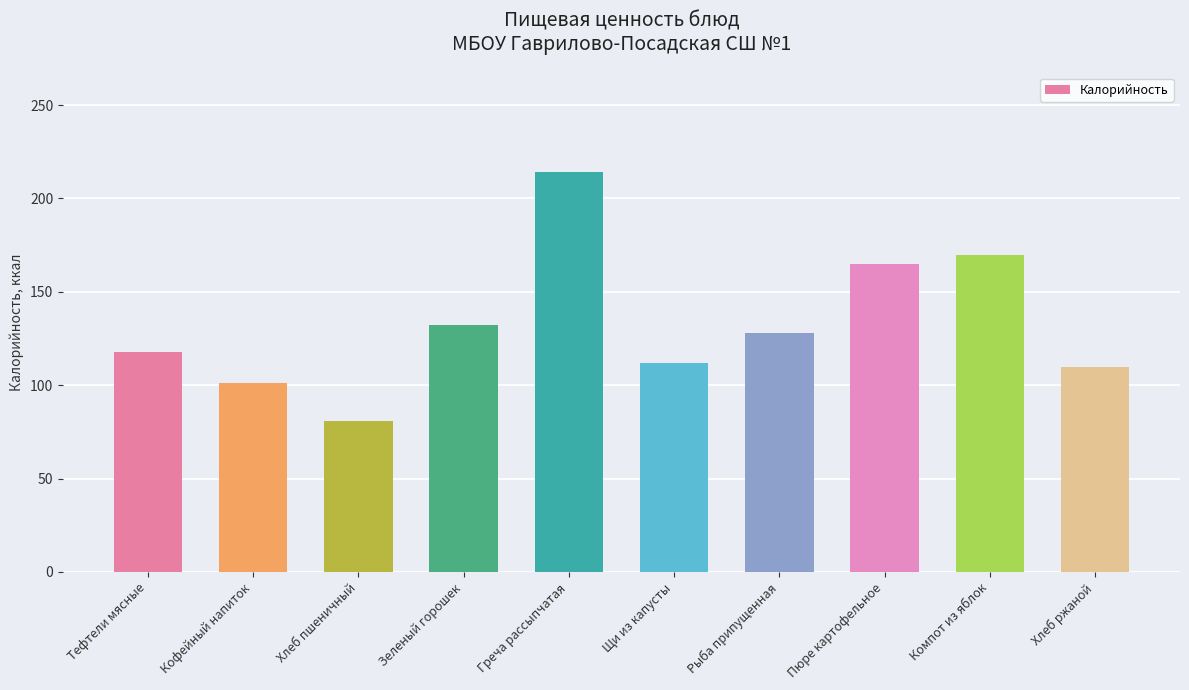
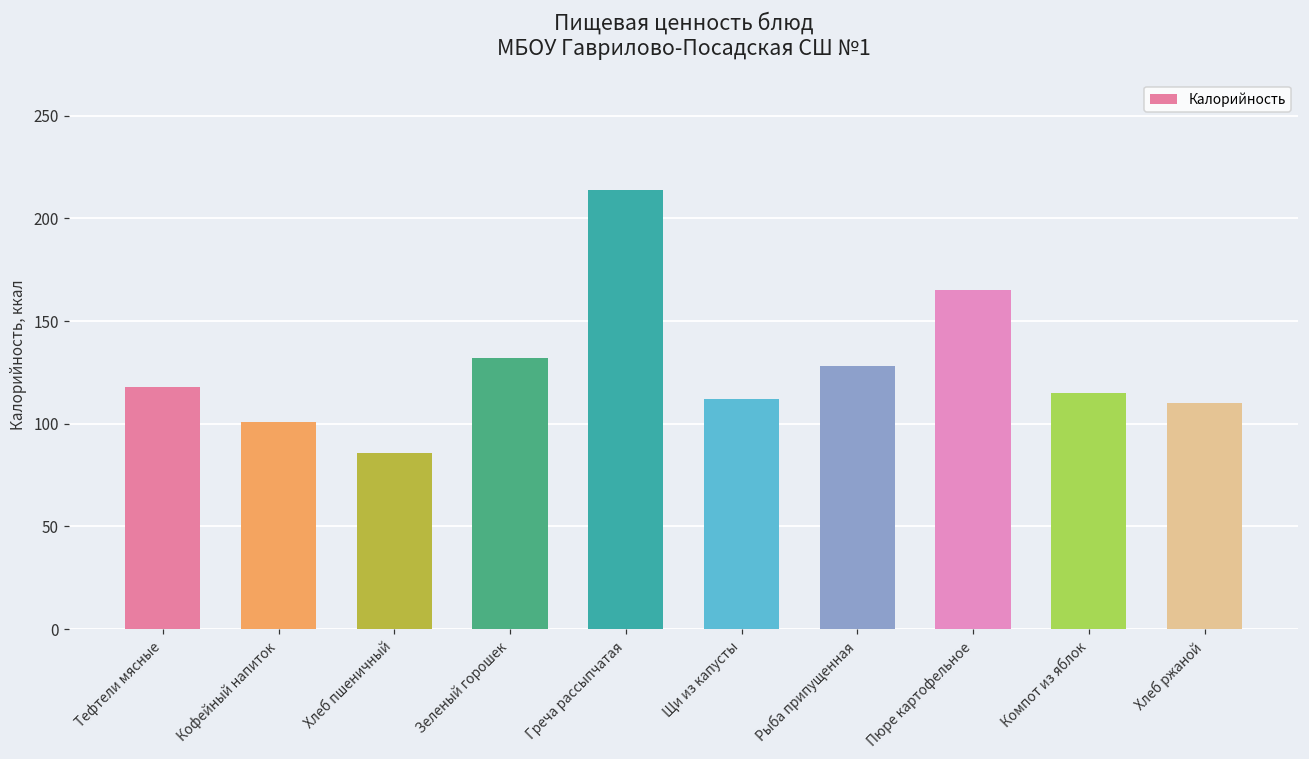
  {
    "Тефтели мясные": 118,
    "Кофейный напиток": 101,
-   "Хлеб пшеничный": 81,
+   "Хлеб пшеничный": 86,
    "Зеленый горошек": 132,
    "Греча рассыпчатая": 214,
    "Щи из капусты": 112,
    "Рыба припущенная": 128,
    "Пюре картофельное": 165,
-   "Компот из яблок": 170,
+   "Компот из яблок": 115,
    "Хлеб ржаной": 110
  }
